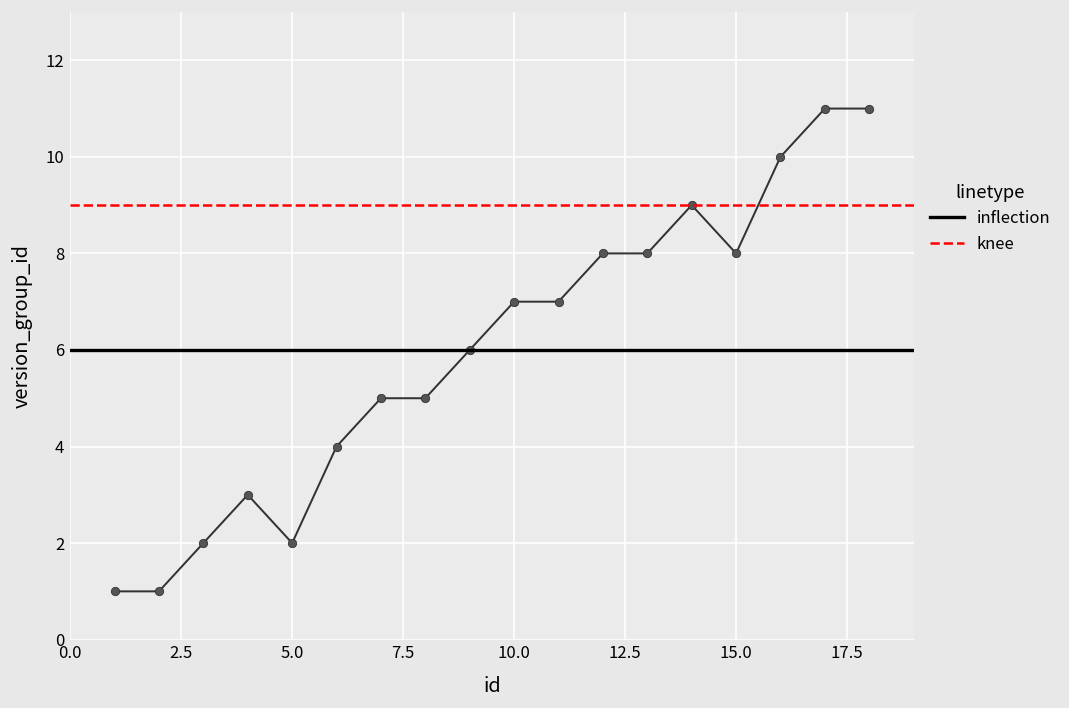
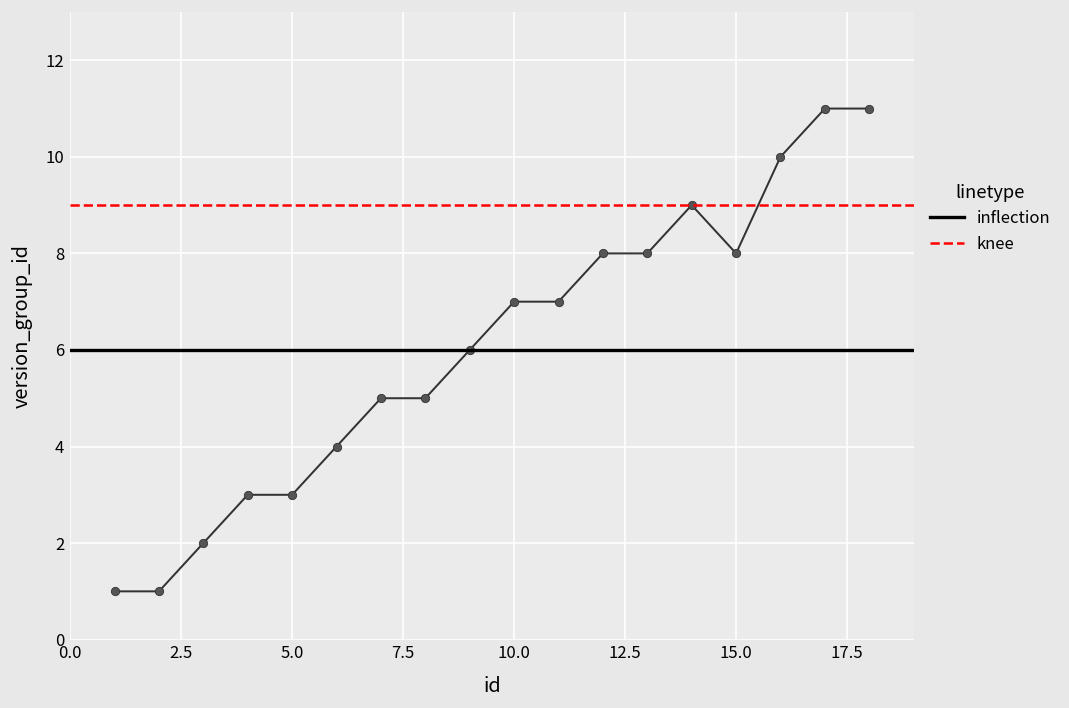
  {
-   "5.0": 2,
+   "5.0": 3,
    "10.0": 7,
    "15.0": 8
  }
